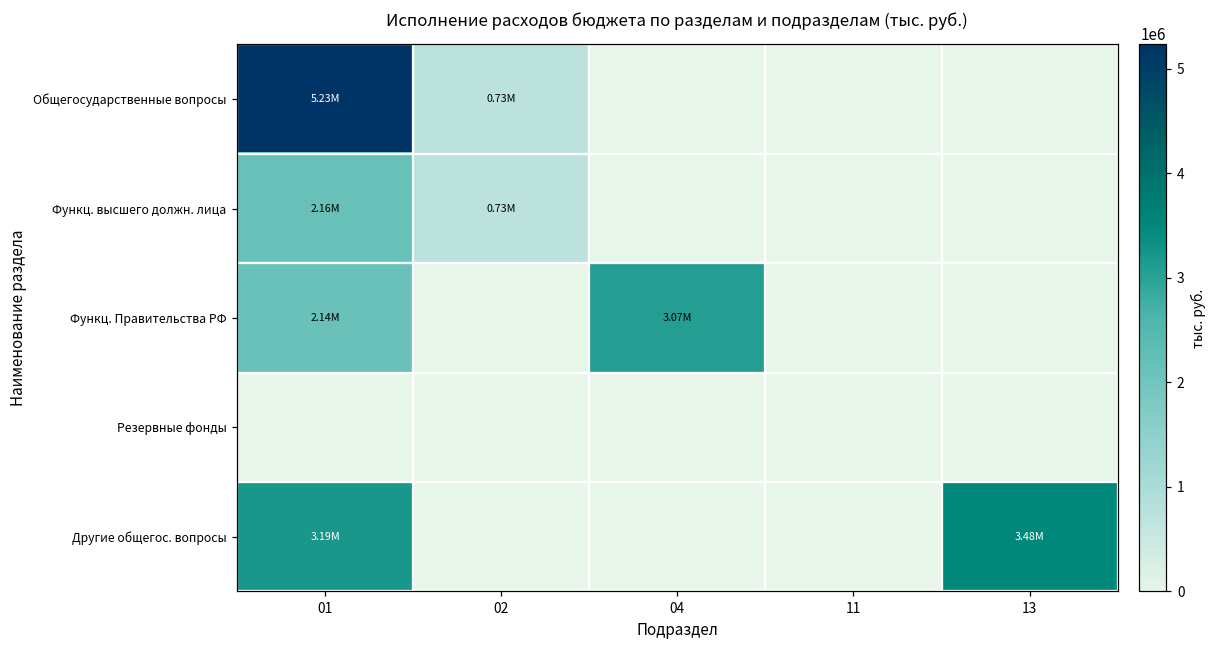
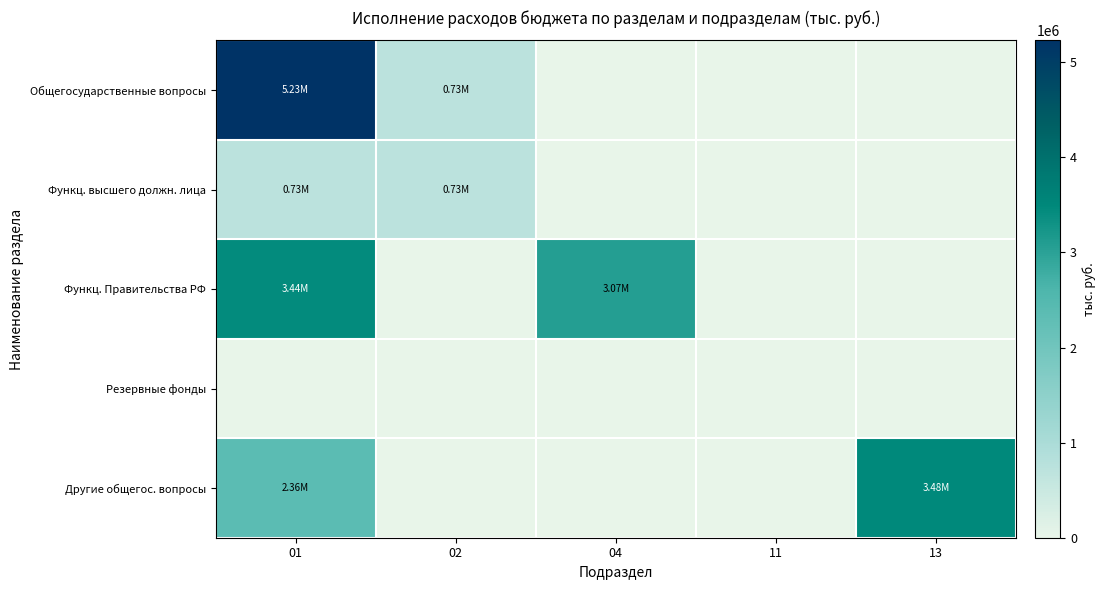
  {
    "Общегосударственные вопросы": {
      "01": "5.23M",
      "02": "0.73M"
    },
    "Функц. высшего должн. лица": {
-     "01": "2.16M",
+     "01": "0.73M",
      "02": "0.73M"
    },
    "Функц. Правительства РФ": {
-     "01": "2.14M",
+     "01": "3.44M",
      "04": "3.07M"
    },
    "Другие общегос. вопросы": {
-     "01": "3.19M",
+     "01": "2.36M",
      "13": "3.48M"
    }
  }
